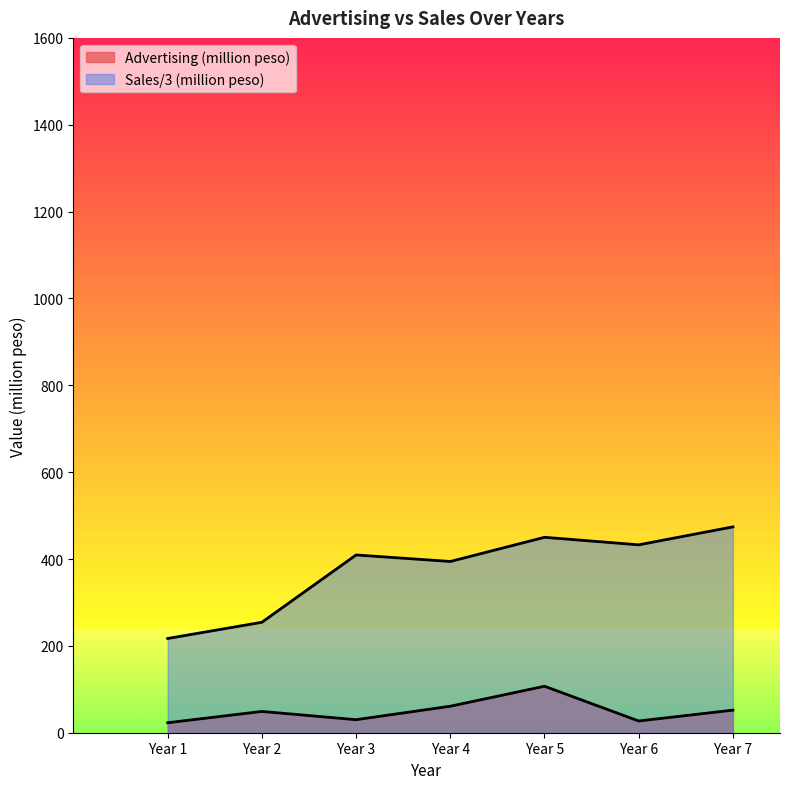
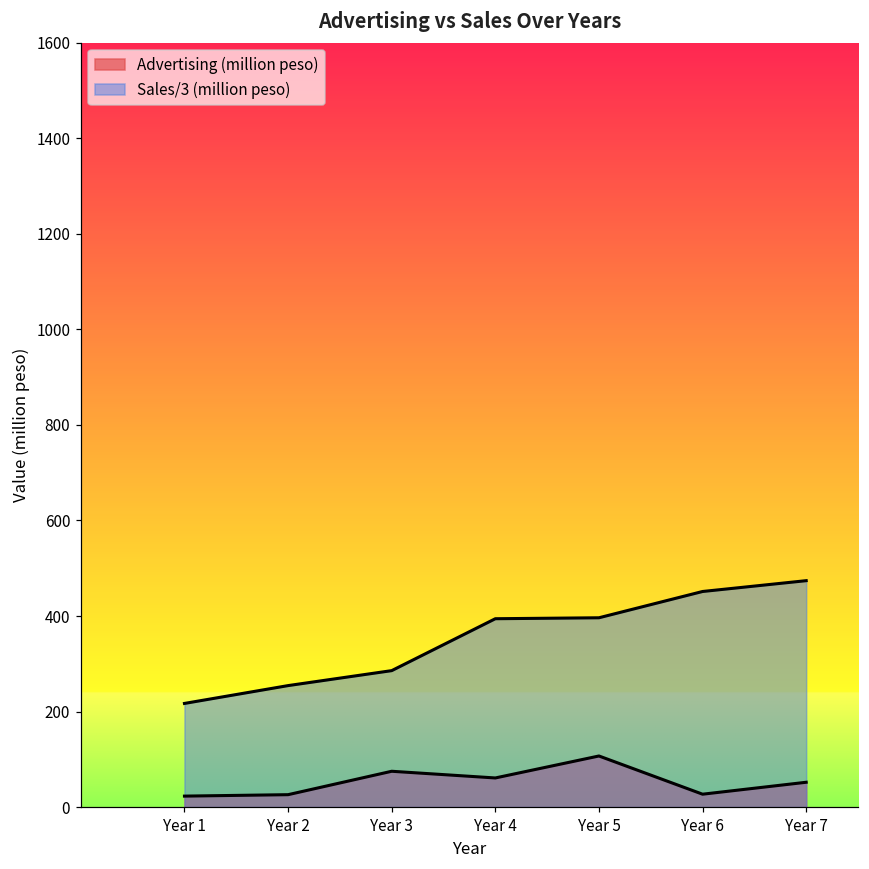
  {
    "Advertising (million peso)": {
      "Year 1": 20,
-     "Year 2": 50,
-     "Year 3": 30,
+     "Year 2": 30,
+     "Year 3": 80,
      "Year 4": 60,
      "Year 5": 110,
      "Year 6": 30,
      "Year 7": 50
    },
    "Sales/3 (million peso)": {
      "Year 1": 220,
      "Year 2": 250,
-     "Year 3": 410,
+     "Year 3": 290,
      "Year 4": 390,
-     "Year 5": 450,
-     "Year 6": 430,
+     "Year 5": 400,
+     "Year 6": 450,
      "Year 7": 470
    }
  }
